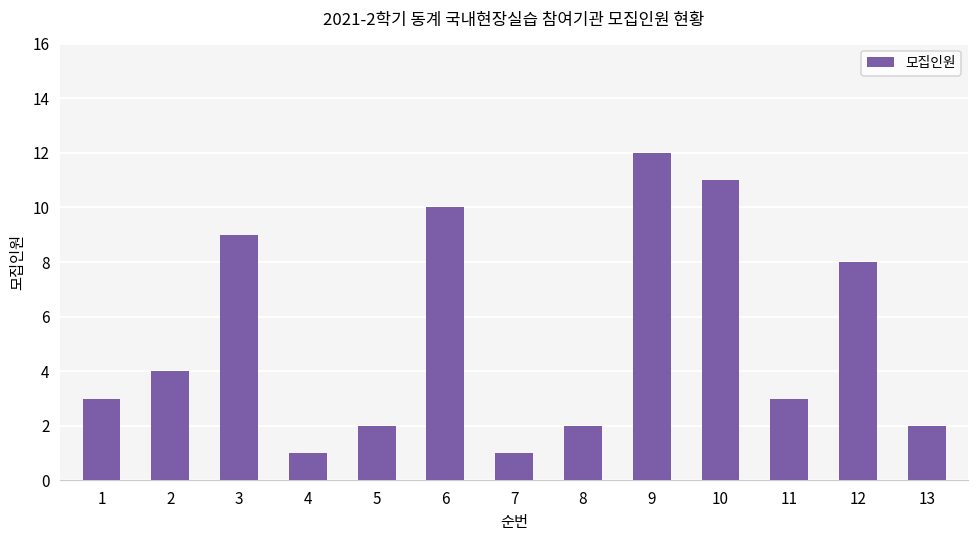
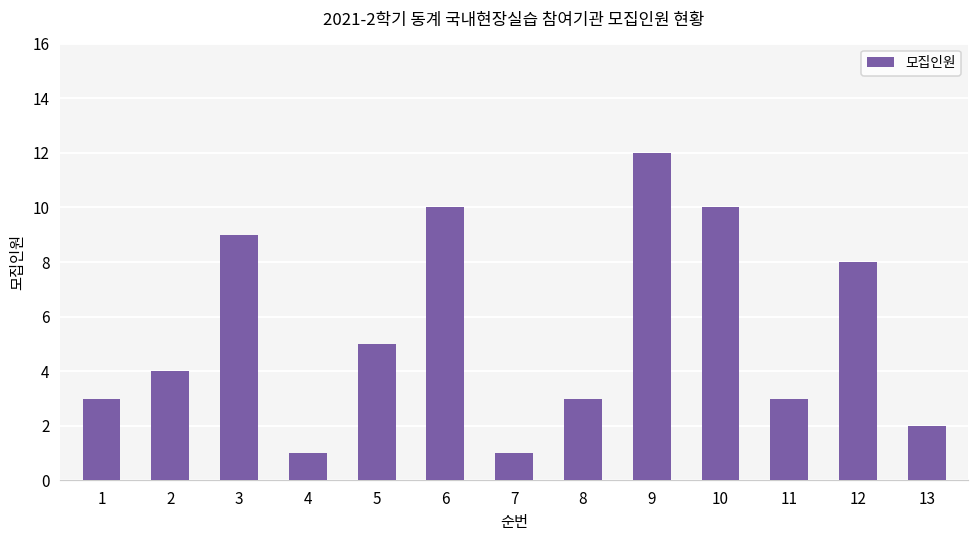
  {
    "1": 3,
    "2": 4,
    "3": 9,
    "4": 1,
-   "5": 2,
+   "5": 5,
    "6": 10,
    "7": 1,
-   "8": 2,
+   "8": 3,
    "9": 12,
-   "10": 11,
+   "10": 10,
    "11": 3,
    "12": 8,
    "13": 2
  }
